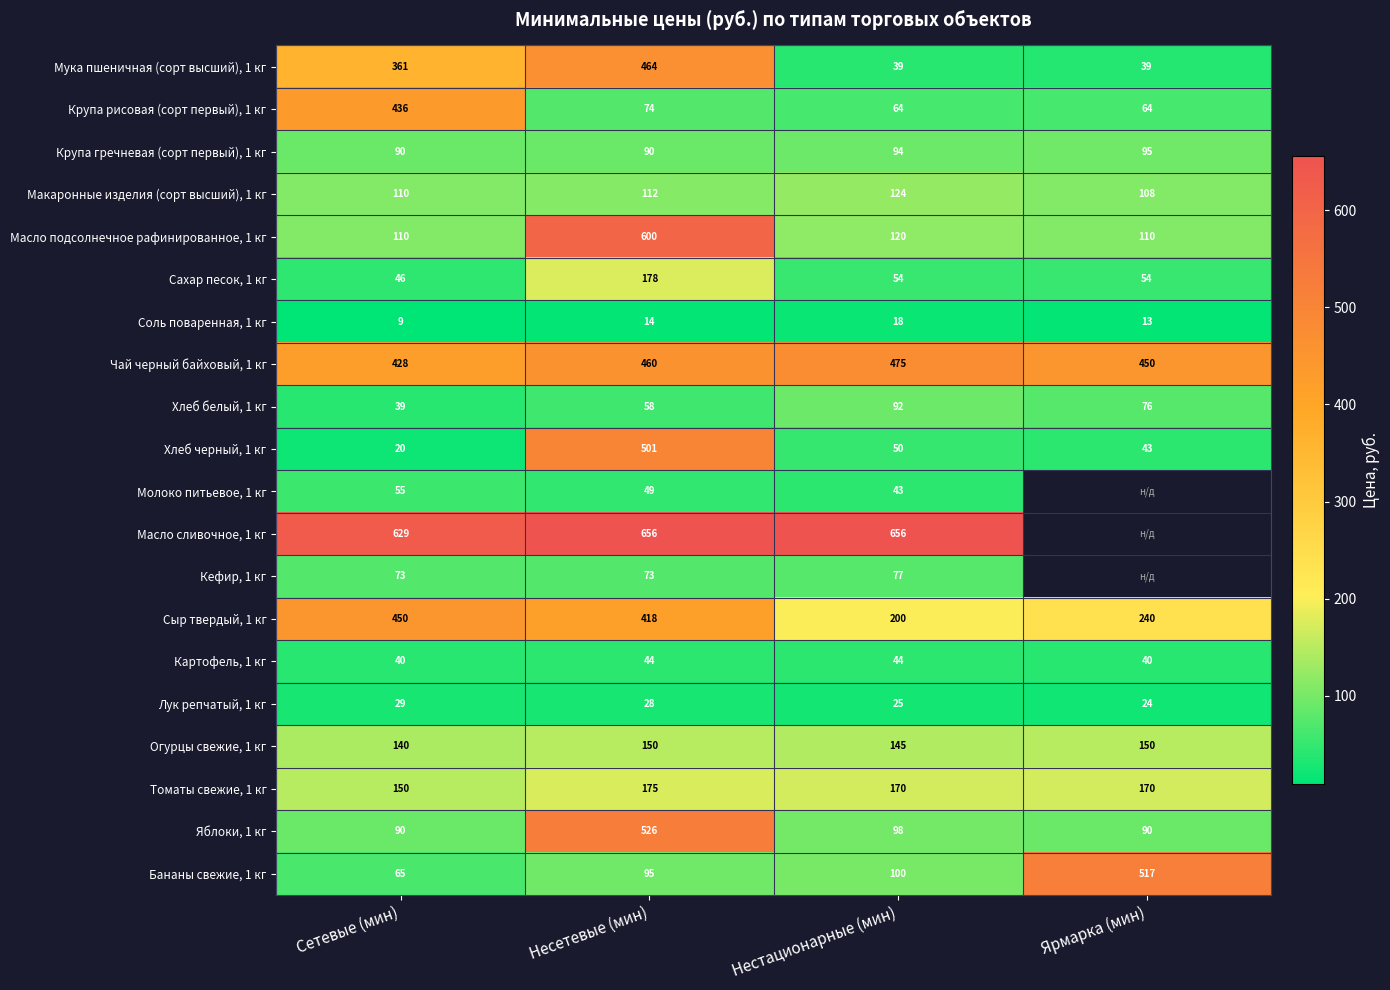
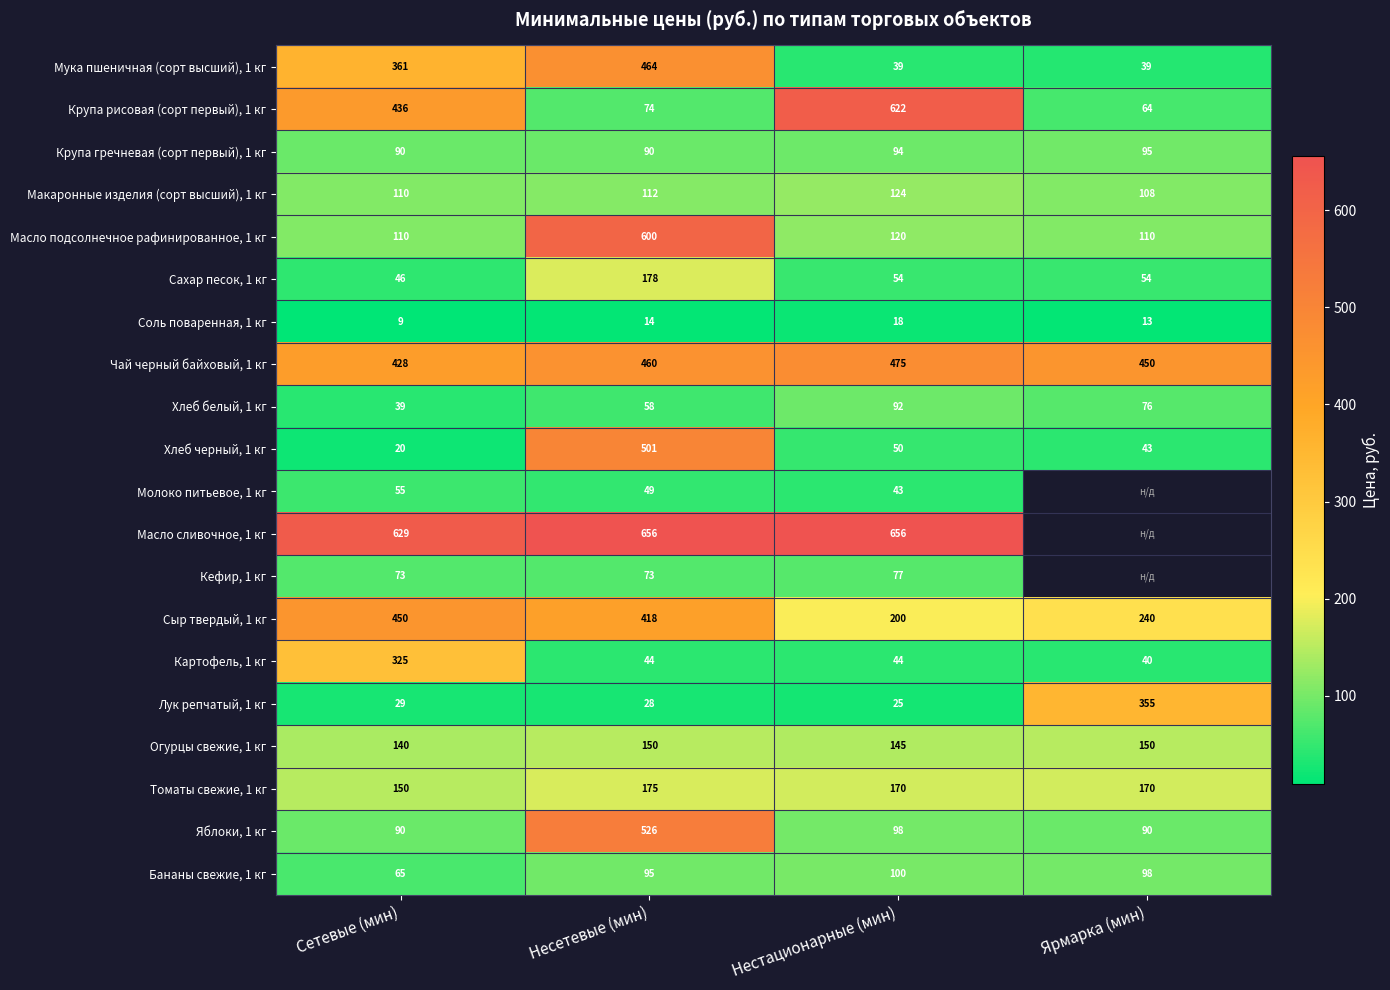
  {
    "Мука пшеничная (сорт высший), 1 кг": {
      "Сетевые (мин)": 361,
      "Несетевые (мин)": 464,
      "Нестационарные (мин)": 39,
      "Ярмарка (мин)": 39
    },
    "Крупа рисовая (сорт первый), 1 кг": {
      "Сетевые (мин)": 436,
      "Несетевые (мин)": 74,
-     "Нестационарные (мин)": 64,
+     "Нестационарные (мин)": 622,
      "Ярмарка (мин)": 64
    },
    "Крупа гречневая (сорт первый), 1 кг": {
      "Сетевые (мин)": 90,
      "Несетевые (мин)": 90,
      "Нестационарные (мин)": 94,
      "Ярмарка (мин)": 95
    },
    "Макаронные изделия (сорт высший), 1 кг": {
      "Сетевые (мин)": 110,
      "Несетевые (мин)": 112,
      "Нестационарные (мин)": 124,
      "Ярмарка (мин)": 108
    },
    "Масло подсолнечное рафинированное, 1 кг": {
      "Сетевые (мин)": 110,
      "Несетевые (мин)": 600,
      "Нестационарные (мин)": 120,
      "Ярмарка (мин)": 110
    },
    "Сахар песок, 1 кг": {
      "Сетевые (мин)": 46,
      "Несетевые (мин)": 178,
      "Нестационарные (мин)": 54,
      "Ярмарка (мин)": 54
    },
    "Соль поваренная, 1 кг": {
      "Сетевые (мин)": 9,
      "Несетевые (мин)": 14,
      "Нестационарные (мин)": 18,
      "Ярмарка (мин)": 13
    },
    "Чай черный байховый, 1 кг": {
      "Сетевые (мин)": 428,
      "Несетевые (мин)": 460,
      "Нестационарные (мин)": 475,
      "Ярмарка (мин)": 450
    },
    "Хлеб белый, 1 кг": {
      "Сетевые (мин)": 39,
      "Несетевые (мин)": 58,
      "Нестационарные (мин)": 92,
      "Ярмарка (мин)": 76
    },
    "Хлеб черный, 1 кг": {
      "Сетевые (мин)": 20,
      "Несетевые (мин)": 501,
      "Нестационарные (мин)": 50,
      "Ярмарка (мин)": 43
    },
    "Молоко питьевое, 1 кг": {
      "Сетевые (мин)": 55,
      "Несетевые (мин)": 49,
      "Нестационарные (мин)": 43
    },
    "Масло сливочное, 1 кг": {
      "Сетевые (мин)": 629,
      "Несетевые (мин)": 656,
      "Нестационарные (мин)": 656
    },
    "Кефир, 1 кг": {
      "Сетевые (мин)": 73,
      "Несетевые (мин)": 73,
      "Нестационарные (мин)": 77
    },
    "Сыр твердый, 1 кг": {
      "Сетевые (мин)": 450,
      "Несетевые (мин)": 418,
      "Нестационарные (мин)": 200,
      "Ярмарка (мин)": 240
    },
    "Картофель, 1 кг": {
-     "Сетевые (мин)": 40,
+     "Сетевые (мин)": 325,
      "Несетевые (мин)": 44,
      "Нестационарные (мин)": 44,
      "Ярмарка (мин)": 40
    },
    "Лук репчатый, 1 кг": {
      "Сетевые (мин)": 29,
      "Несетевые (мин)": 28,
      "Нестационарные (мин)": 25,
-     "Ярмарка (мин)": 24
+     "Ярмарка (мин)": 355
    },
    "Огурцы свежие, 1 кг": {
      "Сетевые (мин)": 140,
      "Несетевые (мин)": 150,
      "Нестационарные (мин)": 145,
      "Ярмарка (мин)": 150
    },
    "Томаты свежие, 1 кг": {
      "Сетевые (мин)": 150,
      "Несетевые (мин)": 175,
      "Нестационарные (мин)": 170,
      "Ярмарка (мин)": 170
    },
    "Яблоки, 1 кг": {
      "Сетевые (мин)": 90,
      "Несетевые (мин)": 526,
      "Нестационарные (мин)": 98,
      "Ярмарка (мин)": 90
    },
    "Бананы свежие, 1 кг": {
      "Сетевые (мин)": 65,
      "Несетевые (мин)": 95,
      "Нестационарные (мин)": 100,
-     "Ярмарка (мин)": 517
+     "Ярмарка (мин)": 98
    }
  }
